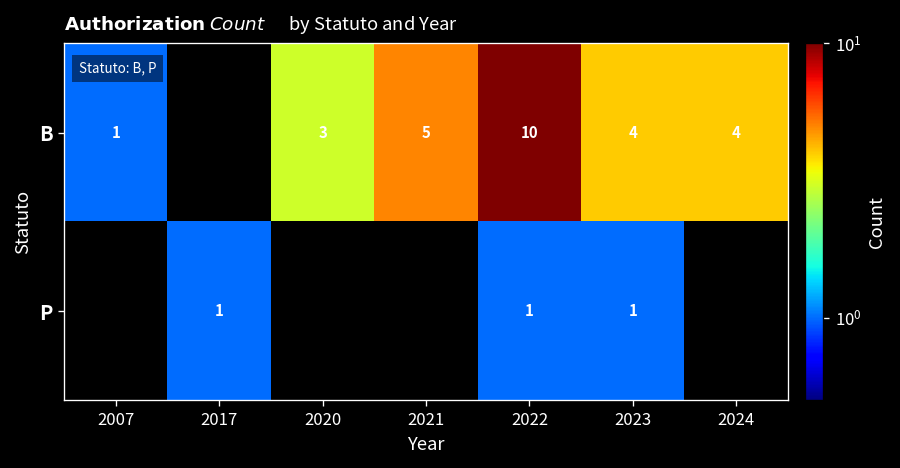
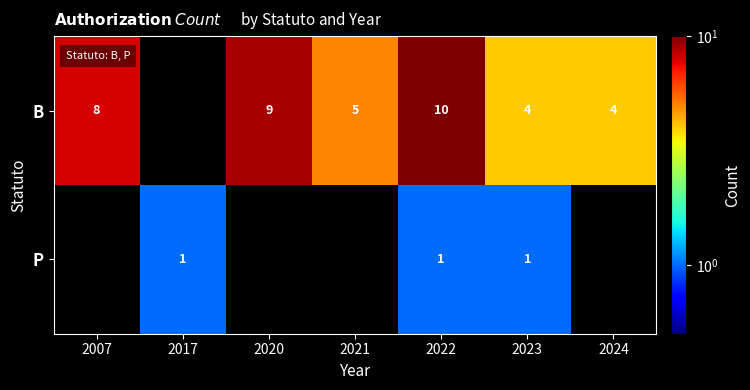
  {
    "B": {
-     "2007": 1,
-     "2020": 3,
+     "2007": 8,
+     "2020": 9,
      "2021": 5,
      "2022": 10,
      "2023": 4,
      "2024": 4
    },
    "P": {
      "2017": 1,
      "2022": 1,
      "2023": 1
    }
  }
